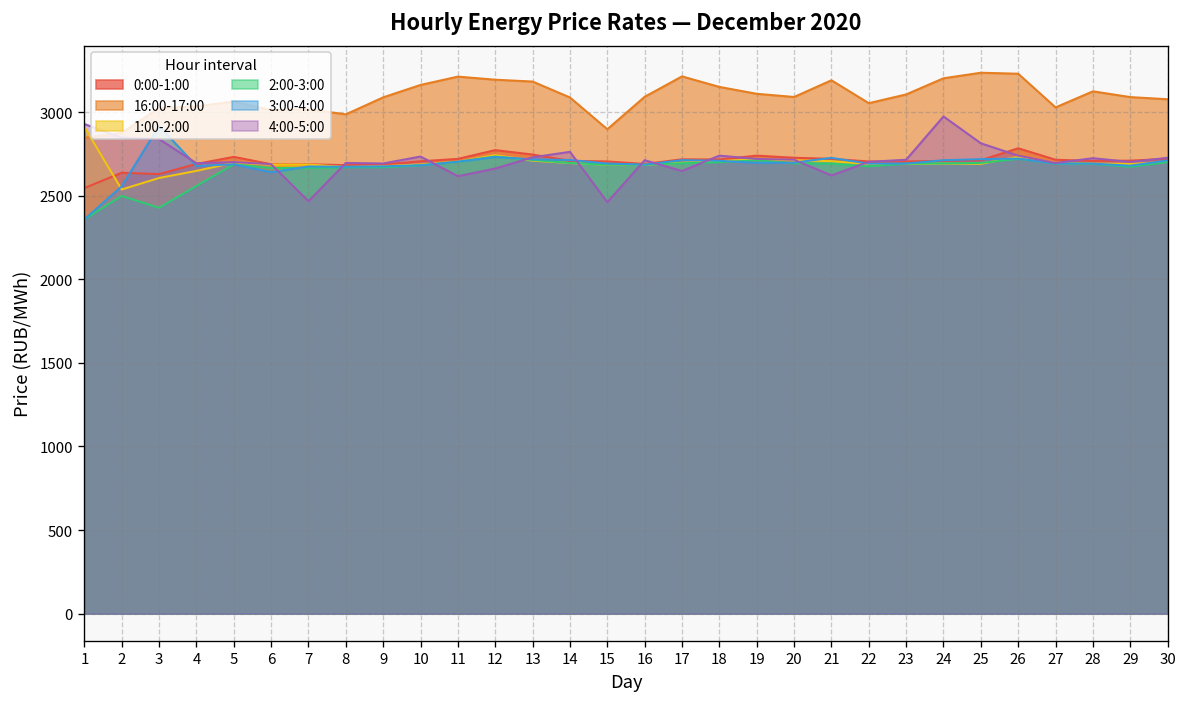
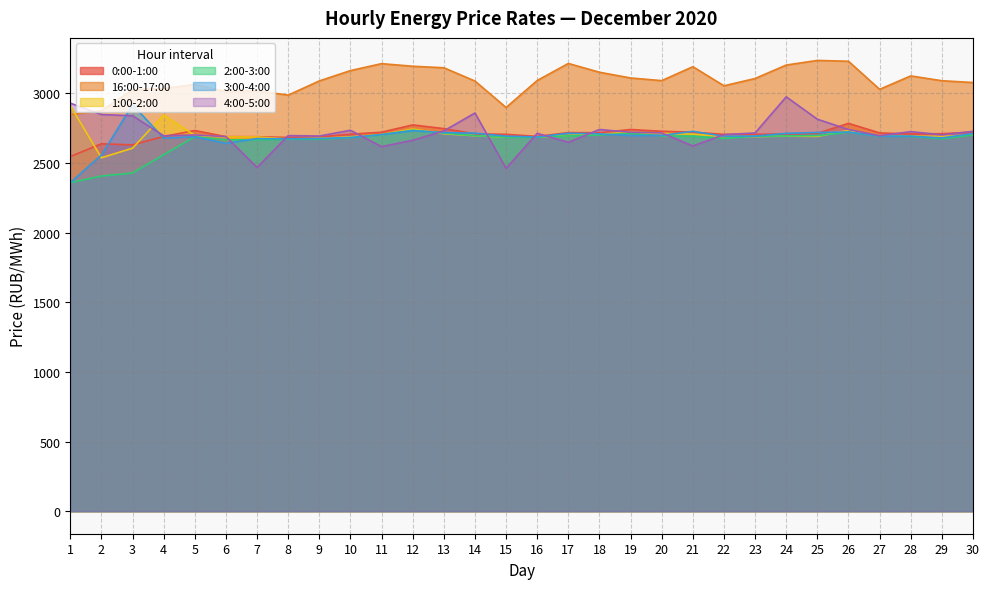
  {
    "1:00-2:00": {
      "2": 2540,
      "3": 2610,
-     "4": 2650
+     "4": 2840
    },
    "2:00-3:00": {
-     "2": 2500,
+     "2": 2410,
      "3": 2430,
      "4": 2560,
      "6": 2670
    },
    "3:00-4:00": {
      "2": 2560,
      "6": 2640
    },
    "4:00-5:00": {
      "2": 2850,
      "3": 2840,
      "7": 2470,
      "10": 2730,
      "11": 2620,
      "12": 2660,
-     "14": 2760,
+     "14": 2860,
      "15": 2460,
      "16": 2710,
      "17": 2650,
      "18": 2740,
      "21": 2620,
      "24": 2970,
      "25": 2810
    }
  }
